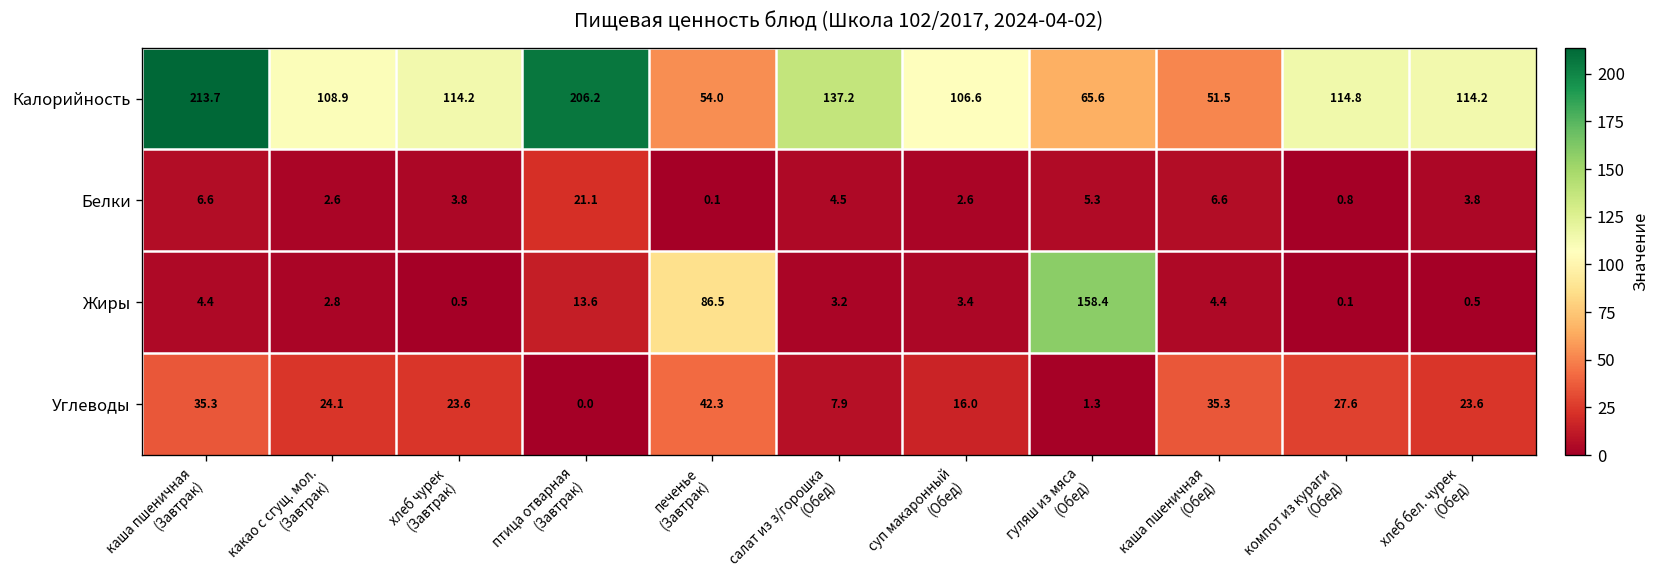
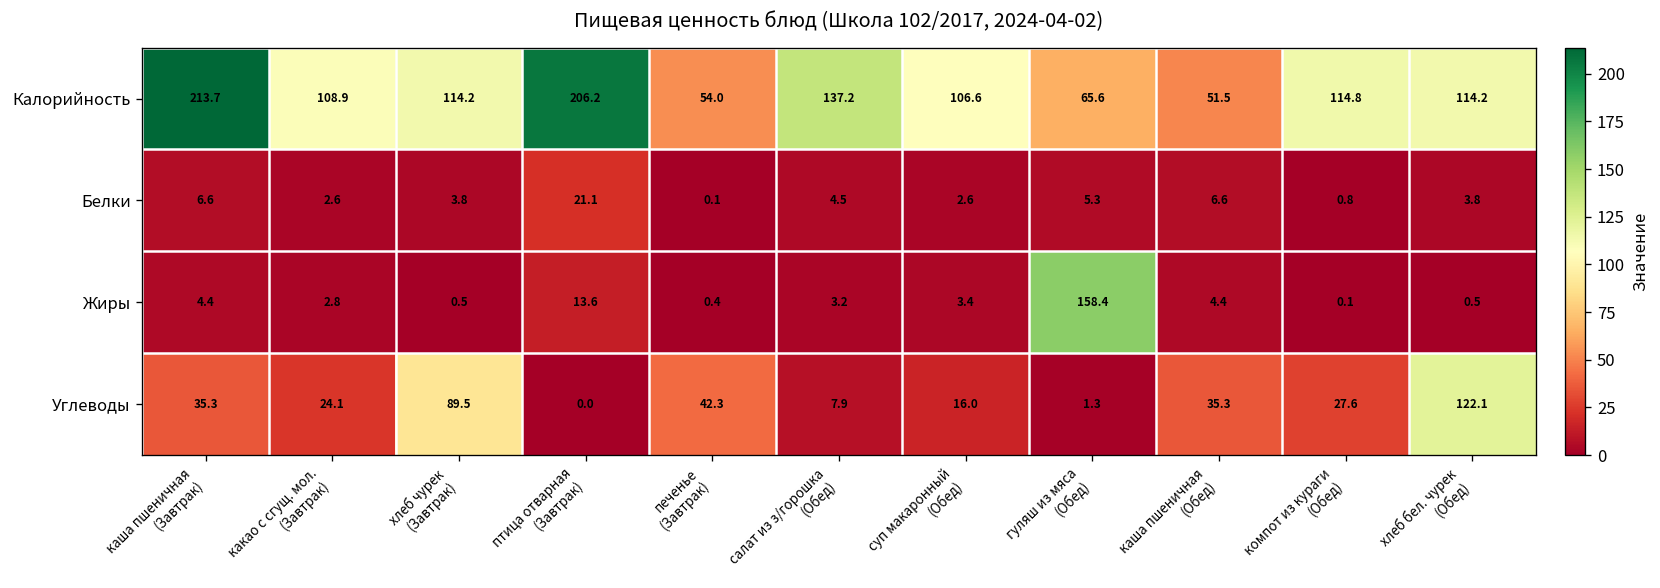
  {
    "Калорийность": {
      "каша пшеничная (Завтрак)": 213.7,
      "какао с сгущ. мол. (Завтрак)": 108.9,
      "хлеб чурек (Завтрак)": 114.2,
      "птица отварная (Завтрак)": 206.2,
      "печенье (Завтрак)": 54.0,
      "салат из з/горошка (Обед)": 137.2,
      "суп макаронный (Обед)": 106.6,
      "гуляш из мяса (Обед)": 65.6,
      "каша пшеничная (Обед)": 51.5,
      "компот из кураги (Обед)": 114.8,
      "хлеб бел. чурек (Обед)": 114.2
    },
    "Белки": {
      "каша пшеничная (Завтрак)": 6.6,
      "какао с сгущ. мол. (Завтрак)": 2.6,
      "хлеб чурек (Завтрак)": 3.8,
      "птица отварная (Завтрак)": 21.1,
      "печенье (Завтрак)": 0.1,
      "салат из з/горошка (Обед)": 4.5,
      "суп макаронный (Обед)": 2.6,
      "гуляш из мяса (Обед)": 5.3,
      "каша пшеничная (Обед)": 6.6,
      "компот из кураги (Обед)": 0.8,
      "хлеб бел. чурек (Обед)": 3.8
    },
    "Жиры": {
      "каша пшеничная (Завтрак)": 4.4,
      "какао с сгущ. мол. (Завтрак)": 2.8,
      "хлеб чурек (Завтрак)": 0.5,
      "птица отварная (Завтрак)": 13.6,
-     "печенье (Завтрак)": 86.5,
+     "печенье (Завтрак)": 0.4,
      "салат из з/горошка (Обед)": 3.2,
      "суп макаронный (Обед)": 3.4,
      "гуляш из мяса (Обед)": 158.4,
      "каша пшеничная (Обед)": 4.4,
      "компот из кураги (Обед)": 0.1,
      "хлеб бел. чурек (Обед)": 0.5
    },
    "Углеводы": {
      "каша пшеничная (Завтрак)": 35.3,
      "какао с сгущ. мол. (Завтрак)": 24.1,
-     "хлеб чурек (Завтрак)": 23.6,
+     "хлеб чурек (Завтрак)": 89.5,
      "птица отварная (Завтрак)": 0.0,
      "печенье (Завтрак)": 42.3,
      "салат из з/горошка (Обед)": 7.9,
      "суп макаронный (Обед)": 16.0,
      "гуляш из мяса (Обед)": 1.3,
      "каша пшеничная (Обед)": 35.3,
      "компот из кураги (Обед)": 27.6,
-     "хлеб бел. чурек (Обед)": 23.6
+     "хлеб бел. чурек (Обед)": 122.1
    }
  }
